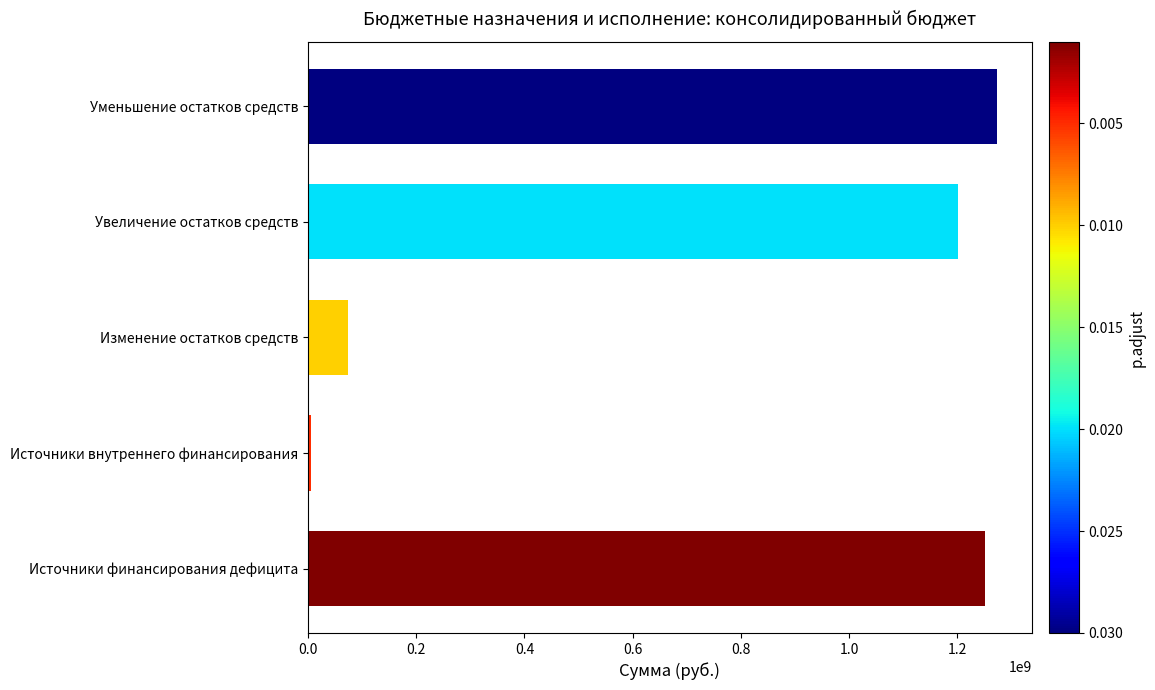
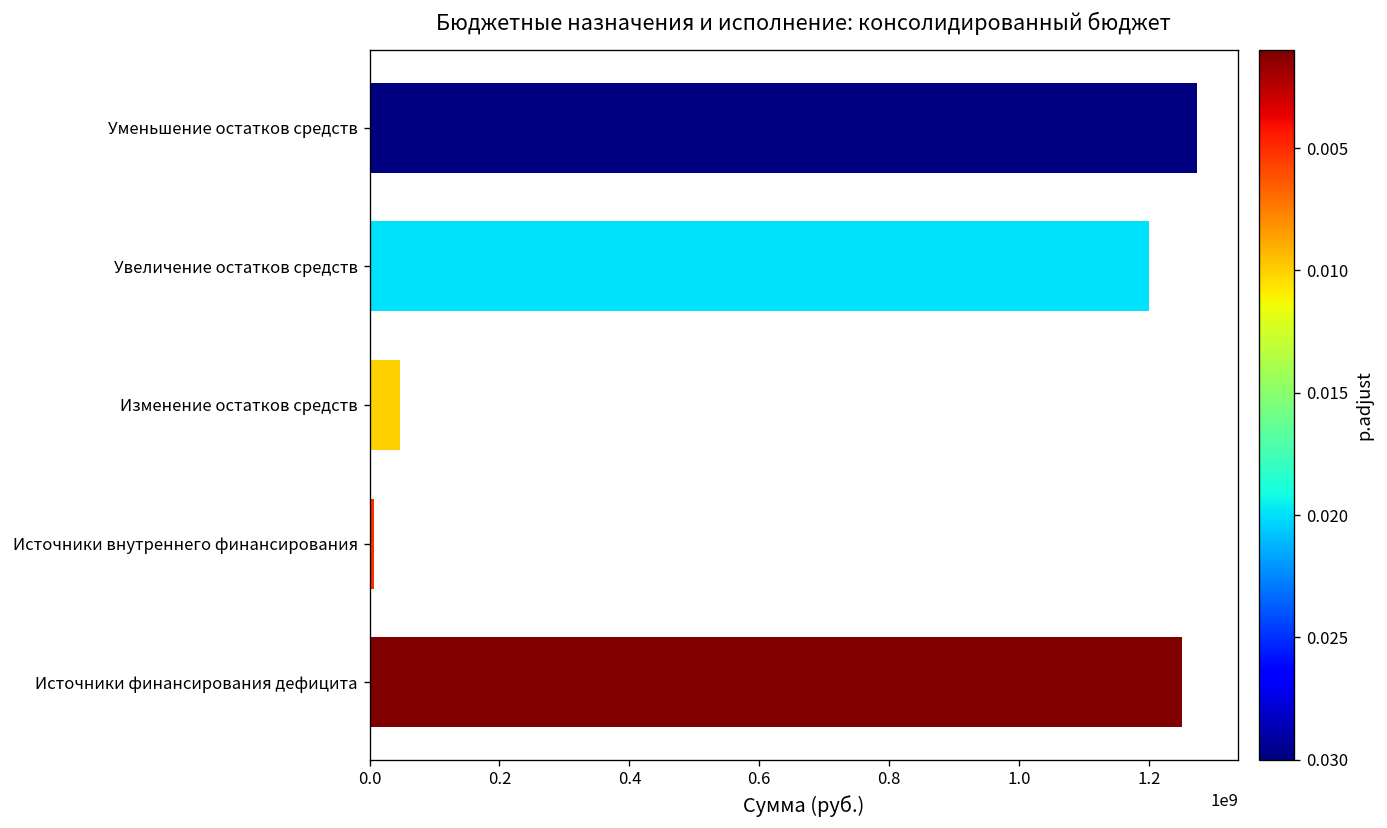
  {
    "Уменьшение остатков средств": 1270000000,
    "Увеличение остатков средств": 1200000000,
-   "Изменение остатков средств": 70000000,
+   "Изменение остатков средств": 50000000,
    "Источники внутреннего финансирования": 10000000,
    "Источники финансирования дефицита": 1250000000
  }
